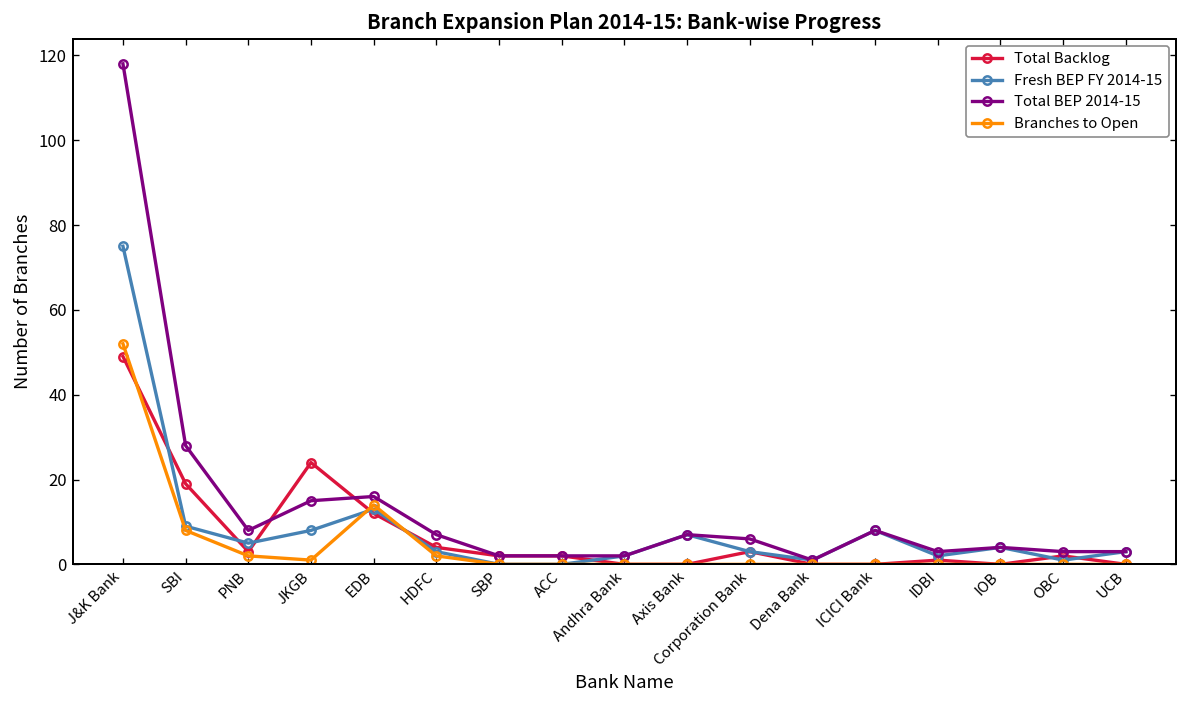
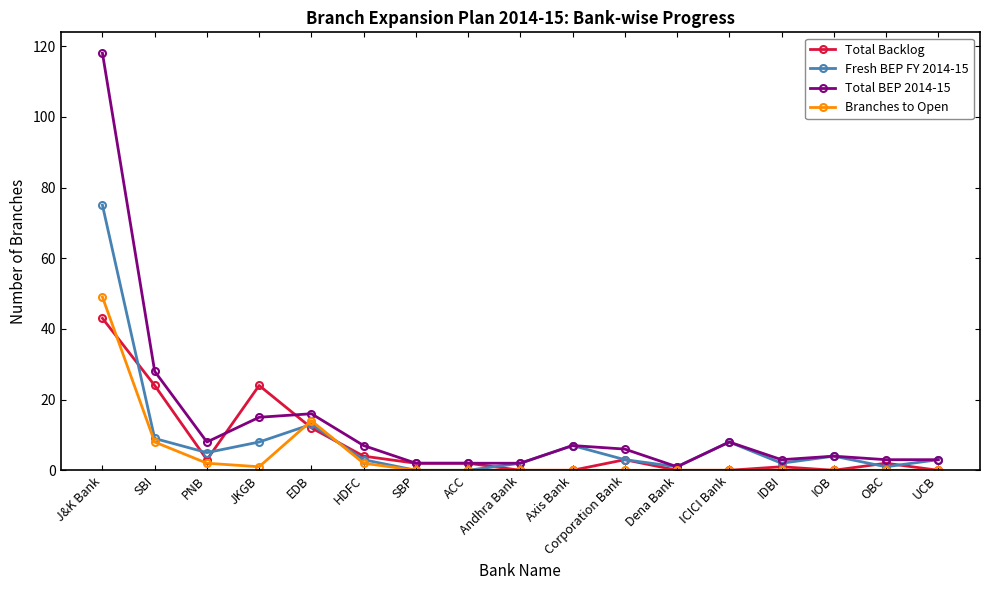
  {
    "Total Backlog": {
-     "J&K Bank": 49,
-     "SBI": 19,
+     "J&K Bank": 43,
+     "SBI": 24,
      "PNB": 3,
      "JKGB": 24,
      "EDB": 12,
      "HDFC": 4,
      "IDBI": 1,
      "OBC": 2
    },
    "Fresh BEP FY 2014-15": {
      "J&K Bank": 75,
      "SBI": 9,
      "PNB": 5,
      "JKGB": 8,
      "EDB": 13,
      "HDFC": 3,
      "IDBI": 2,
      "OBC": 1
    },
    "Total BEP 2014-15": {
      "J&K Bank": 118,
      "SBI": 28,
      "PNB": 8,
      "JKGB": 15,
      "EDB": 16,
      "HDFC": 7,
      "Corporation Bank": 6,
      "IDBI": 3,
      "OBC": 3
    },
    "Branches to Open": {
-     "J&K Bank": 52,
+     "J&K Bank": 49,
      "SBI": 8,
      "PNB": 2,
      "JKGB": 1,
      "EDB": 14,
      "HDFC": 2,
      "Corporation Bank": 0,
      "IDBI": 0,
      "OBC": 0
    }
  }
